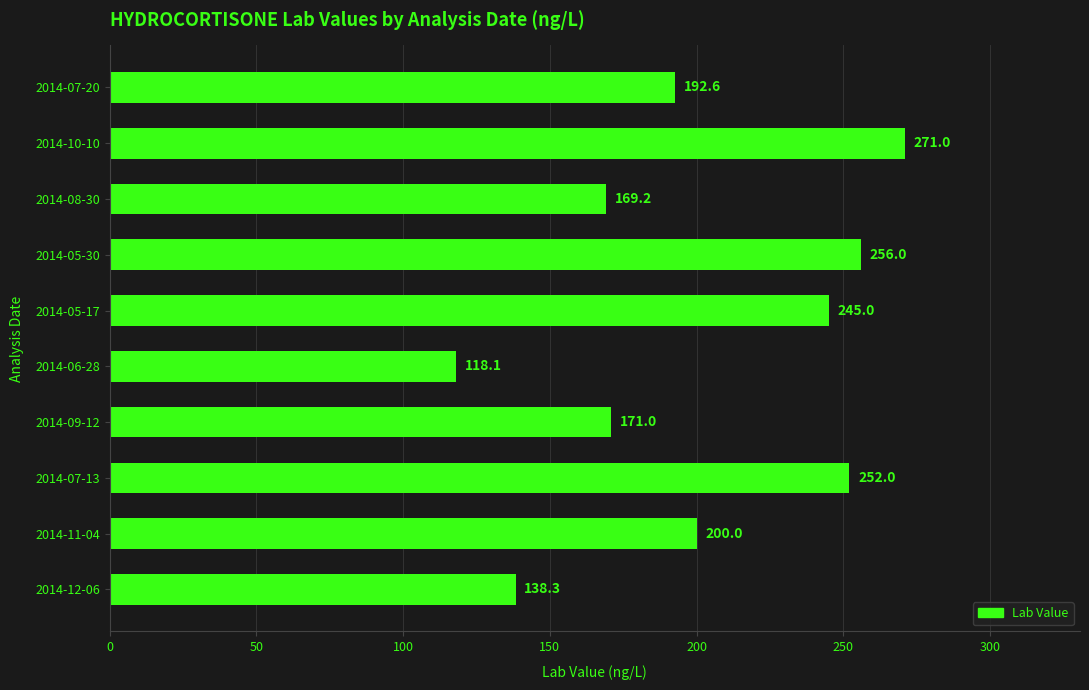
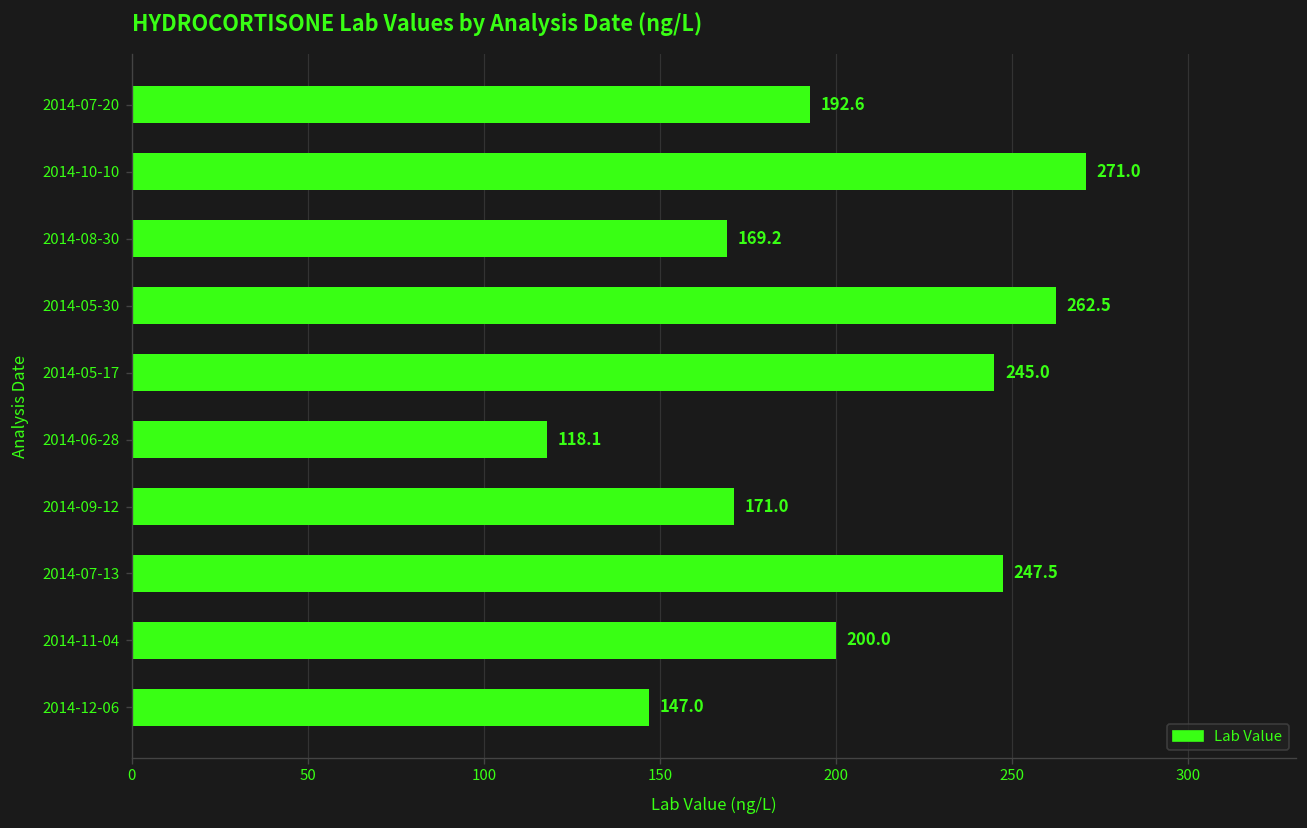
  {
    "2014-07-20": 192.6,
    "2014-10-10": 271.0,
    "2014-08-30": 169.2,
-   "2014-05-30": 256.0,
+   "2014-05-30": 262.5,
    "2014-05-17": 245.0,
    "2014-06-28": 118.1,
    "2014-09-12": 171.0,
-   "2014-07-13": 252.0,
+   "2014-07-13": 247.5,
    "2014-11-04": 200.0,
-   "2014-12-06": 138.3
+   "2014-12-06": 147.0
  }
